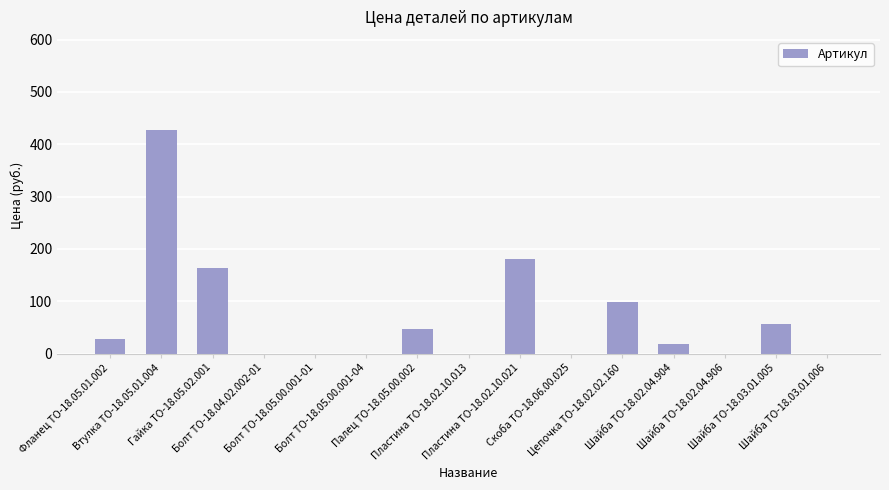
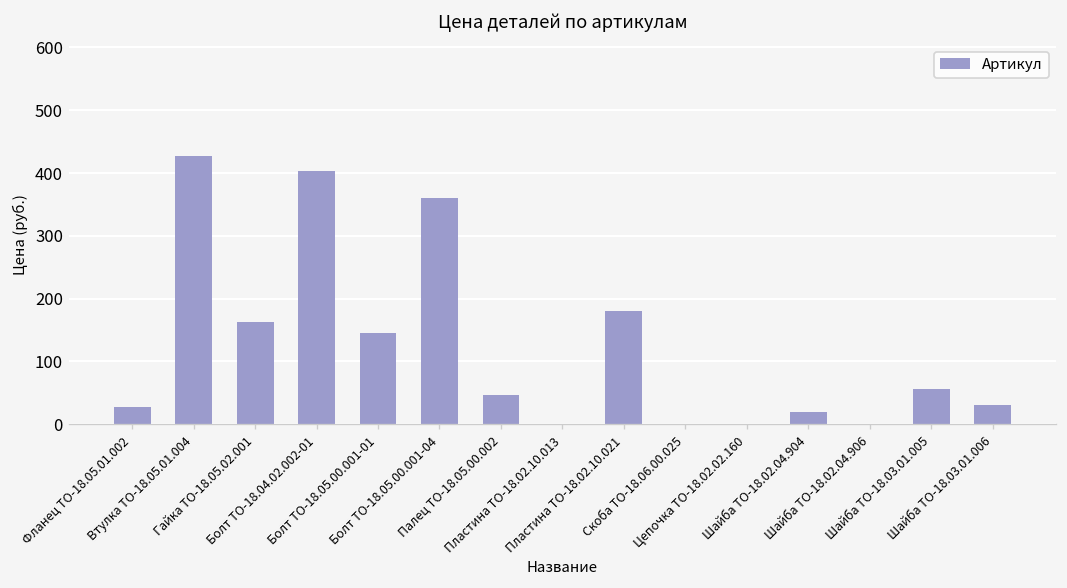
  {
    "Фланец ТО-18.05.01.002": 30,
    "Втулка ТО-18.05.01.004": 430,
    "Гайка ТО-18.05.02.001": 160,
-   "Болт ТО-18.04.02.002-01": 0,
-   "Болт ТО-18.05.00.001-01": 0,
-   "Болт ТО-18.05.00.001-04": 0,
+   "Болт ТО-18.04.02.002-01": 400,
+   "Болт ТО-18.05.00.001-01": 150,
+   "Болт ТО-18.05.00.001-04": 360,
    "Палец ТО-18.05.00.002": 50,
    "Пластина ТО-18.02.10.013": 0,
    "Пластина ТО-18.02.10.021": 180,
    "Скоба ТО-18.06.00.025": 0,
-   "Цепочка ТО-18.02.02.160": 100,
+   "Цепочка ТО-18.02.02.160": 0,
    "Шайба ТО-18.02.04.904": 20,
    "Шайба ТО-18.02.04.906": 0,
    "Шайба ТО-18.03.01.005": 60,
-   "Шайба ТО-18.03.01.006": 0
+   "Шайба ТО-18.03.01.006": 30
  }
